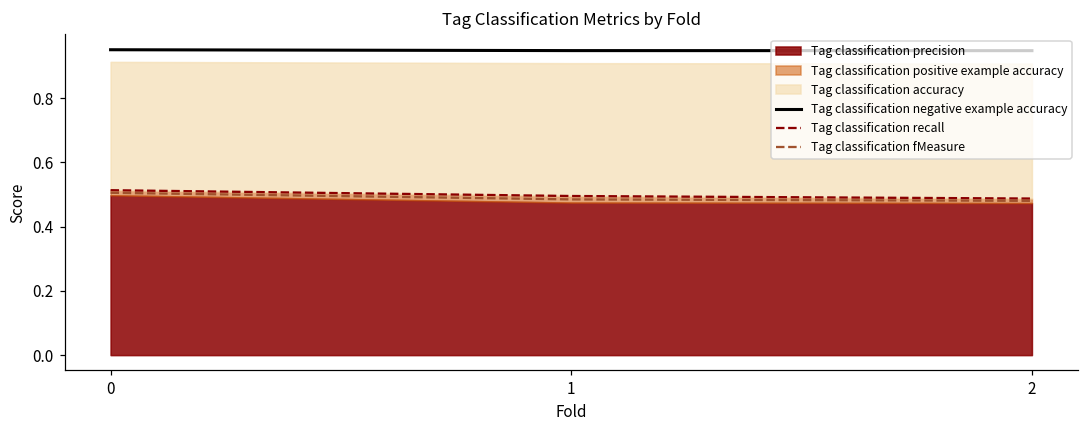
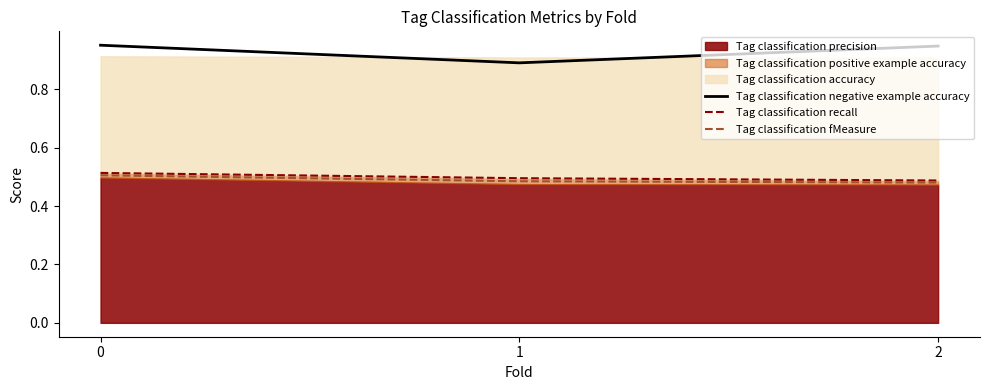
  {
    "Tag classification negative example accuracy": {
      "0": 0.95,
-     "1": 0.95
+     "1": 0.89
    },
    "Tag classification precision": {
      "1": 0.48
    }
  }
